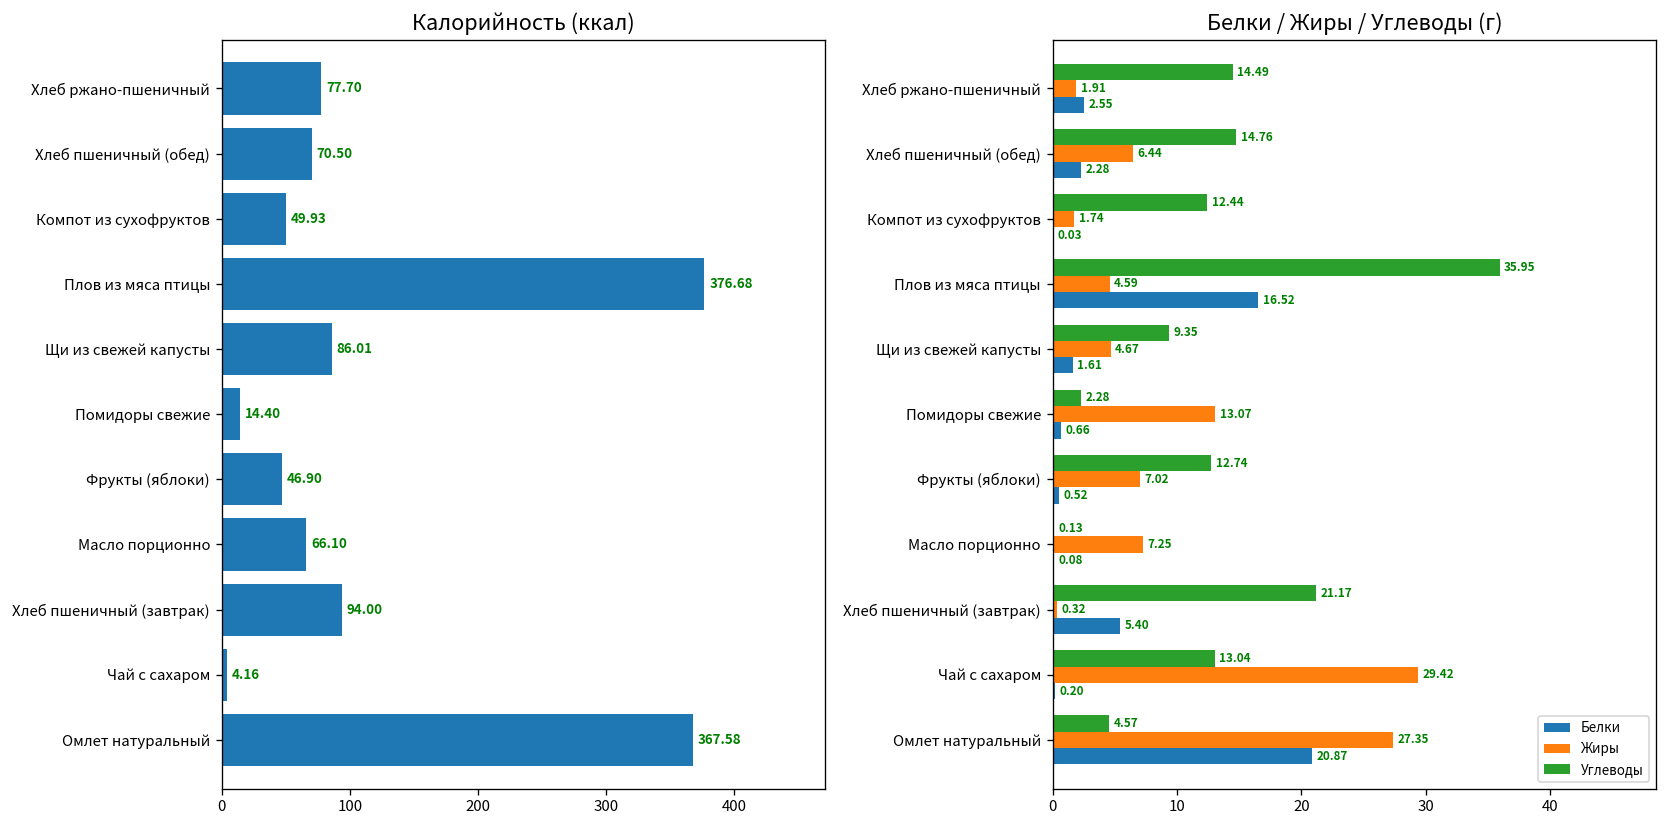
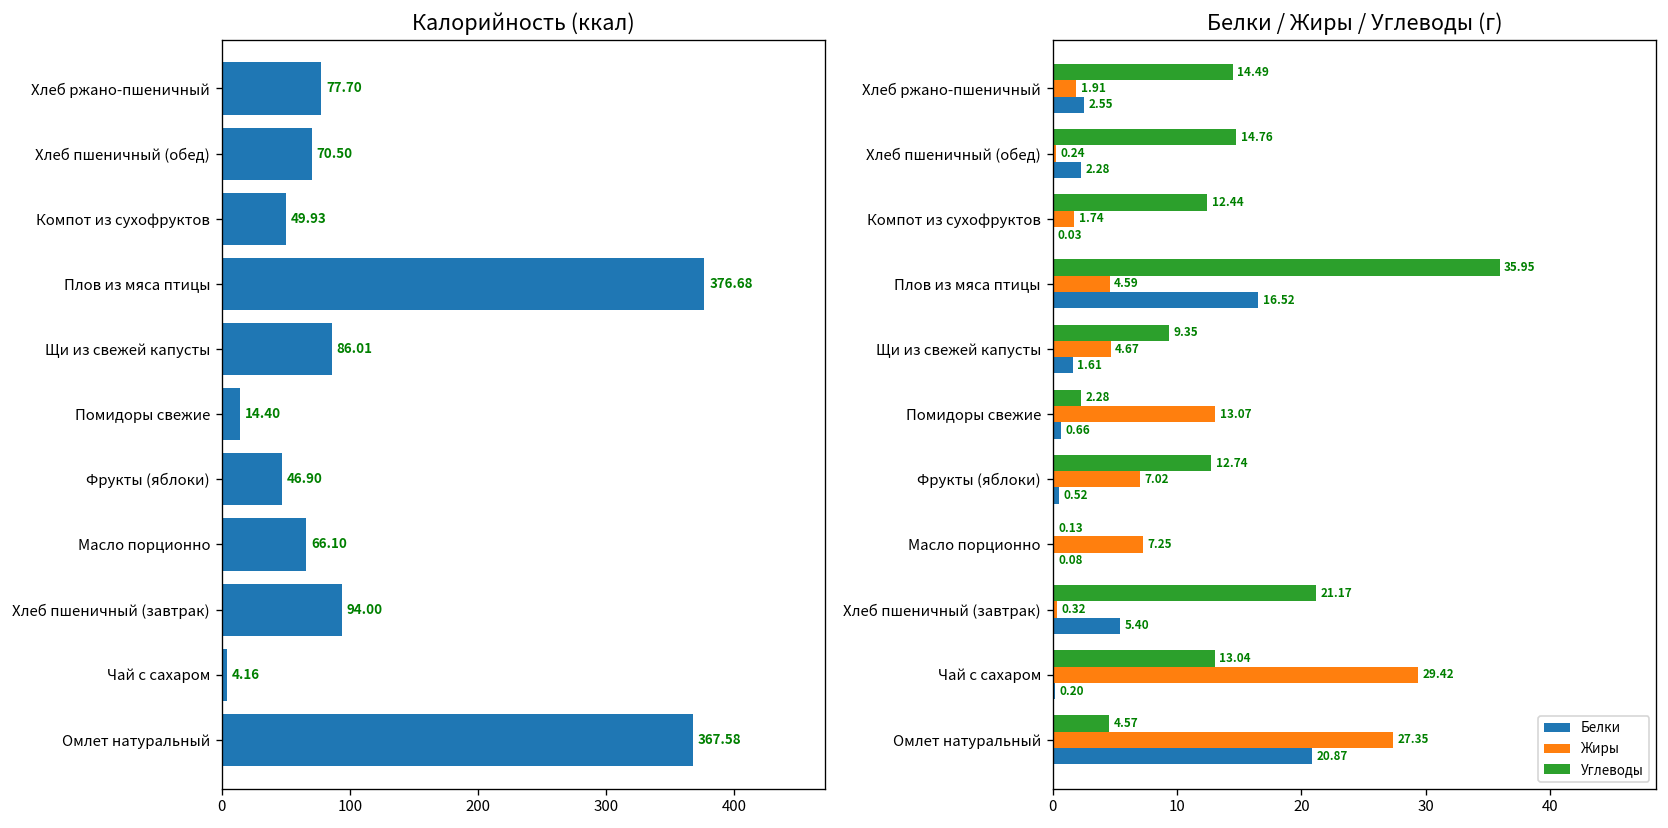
  {
    "Калорийность (ккал)": {
      "Хлеб ржано-пшеничный": 77.70,
      "Хлеб пшеничный (обед)": 70.50,
      "Компот из сухофруктов": 49.93,
      "Плов из мяса птицы": 376.68,
      "Щи из свежей капусты": 86.01,
      "Помидоры свежие": 14.40,
      "Фрукты (яблоки)": 46.90,
      "Масло порционно": 66.10,
      "Хлеб пшеничный (завтрак)": 94.00,
      "Чай с сахаром": 4.16,
      "Омлет натуральный": 367.58
    },
    "Белки / Жиры / Углеводы (г)": {
      "Белки": {
        "Хлеб ржано-пшеничный": 2.55,
        "Хлеб пшеничный (обед)": 2.28,
        "Компот из сухофруктов": 0.03,
        "Плов из мяса птицы": 16.52,
        "Щи из свежей капусты": 1.61,
        "Помидоры свежие": 0.66,
        "Фрукты (яблоки)": 0.52,
        "Масло порционно": 0.08,
        "Хлеб пшеничный (завтрак)": 5.40,
        "Чай с сахаром": 0.20,
        "Омлет натуральный": 20.87
      },
      "Жиры": {
        "Хлеб ржано-пшеничный": 1.91,
-       "Хлеб пшеничный (обед)": 6.44,
+       "Хлеб пшеничный (обед)": 0.24,
        "Компот из сухофруктов": 1.74,
        "Плов из мяса птицы": 4.59,
        "Щи из свежей капусты": 4.67,
        "Помидоры свежие": 13.07,
        "Фрукты (яблоки)": 7.02,
        "Масло порционно": 7.25,
        "Хлеб пшеничный (завтрак)": 0.32,
        "Чай с сахаром": 29.42,
        "Омлет натуральный": 27.35
      },
      "Углеводы": {
        "Хлеб ржано-пшеничный": 14.49,
        "Хлеб пшеничный (обед)": 14.76,
        "Компот из сухофруктов": 12.44,
        "Плов из мяса птицы": 35.95,
        "Щи из свежей капусты": 9.35,
        "Помидоры свежие": 2.28,
        "Фрукты (яблоки)": 12.74,
        "Масло порционно": 0.13,
        "Хлеб пшеничный (завтрак)": 21.17,
        "Чай с сахаром": 13.04,
        "Омлет натуральный": 4.57
      }
    }
  }
